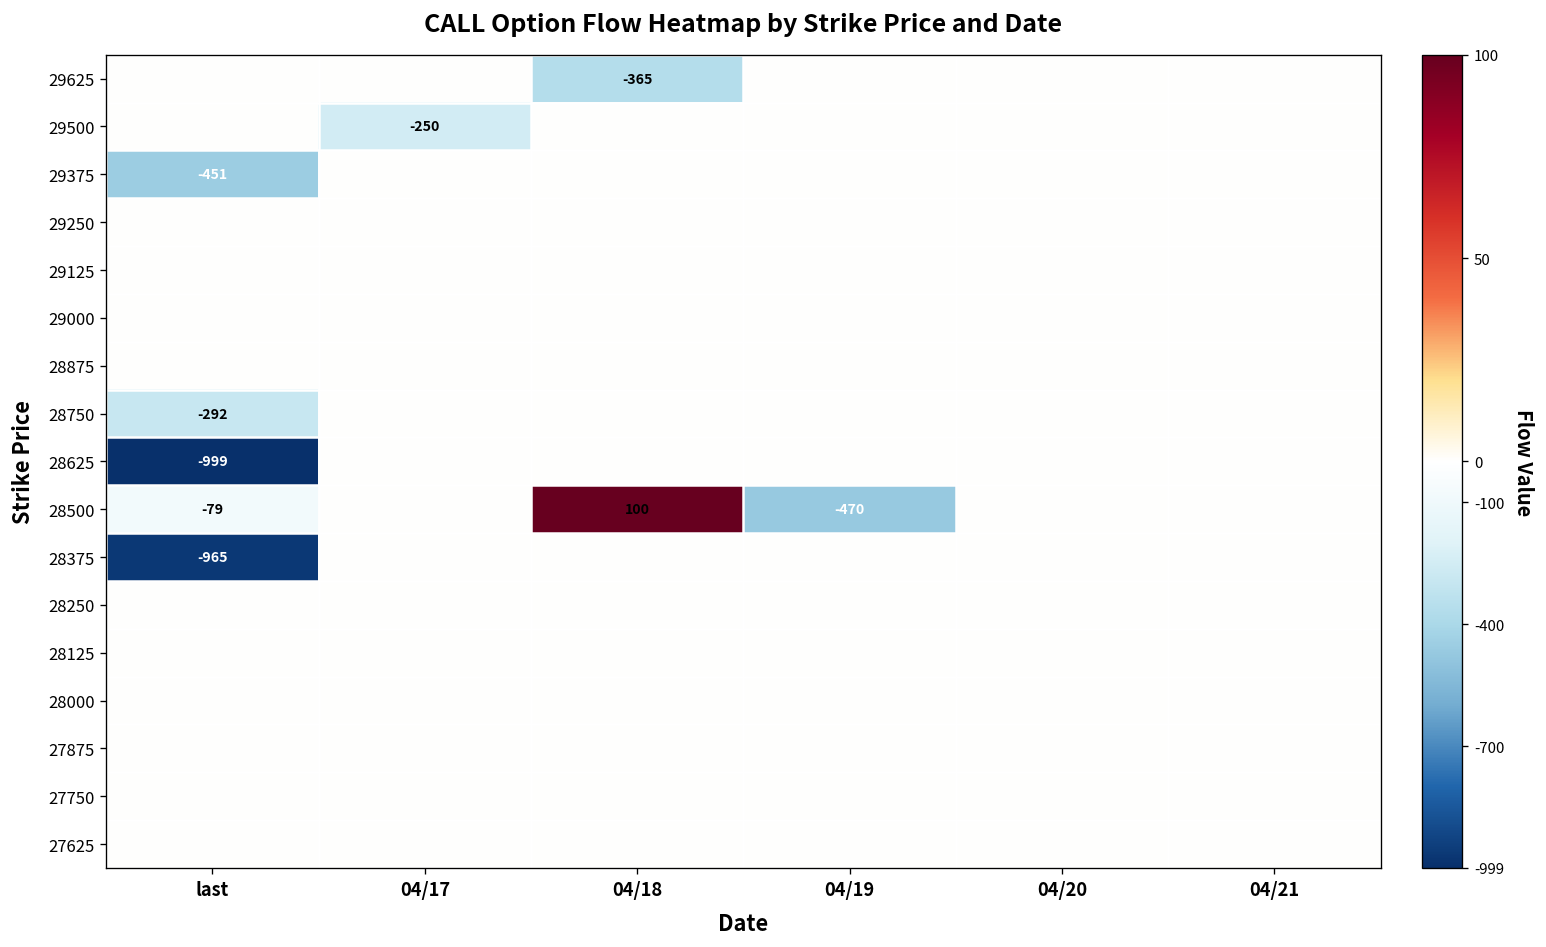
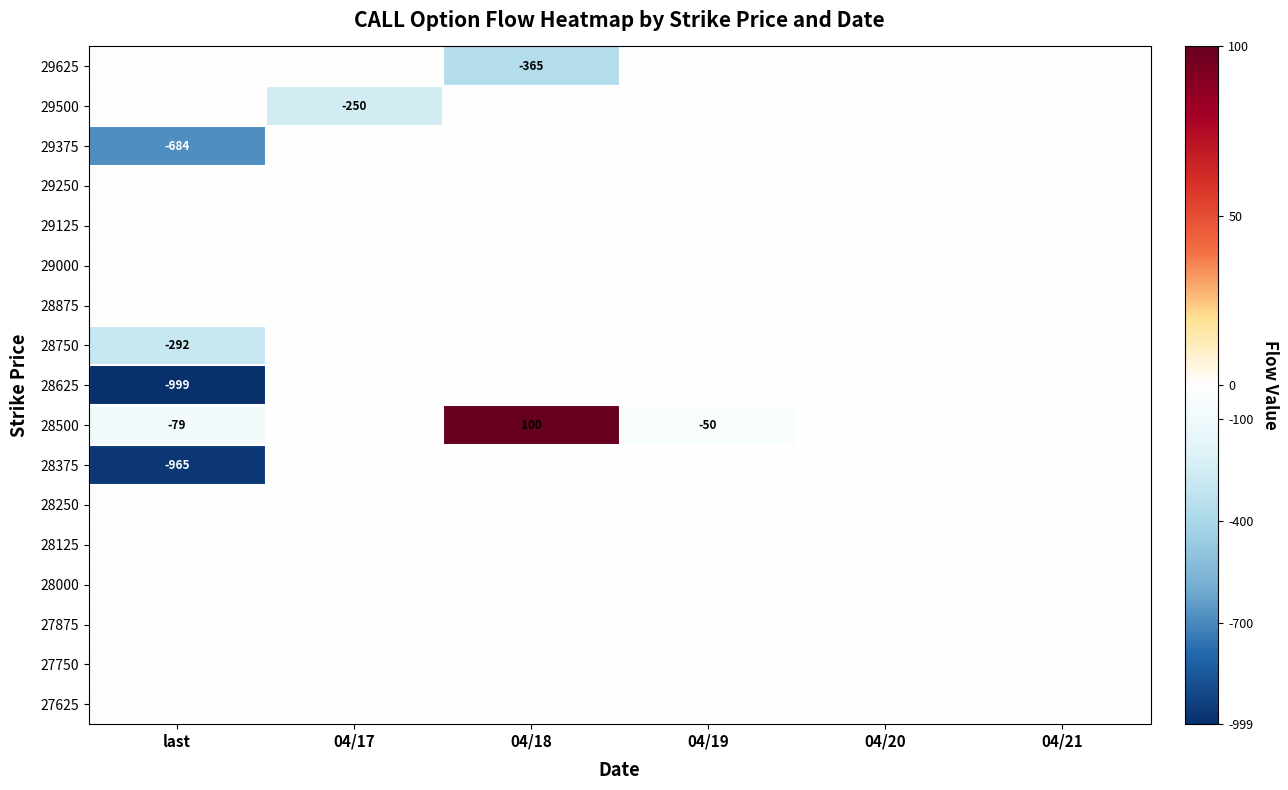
  {
    "29625": {
      "04/18": -365
    },
    "29500": {
      "04/17": -250
    },
    "29375": {
-     "last": -451
+     "last": -684
    },
    "28750": {
      "last": -292
    },
    "28625": {
      "last": -999
    },
    "28500": {
      "last": -79,
      "04/18": 100,
-     "04/19": -470
+     "04/19": -50
    },
    "28375": {
      "last": -965
    }
  }
